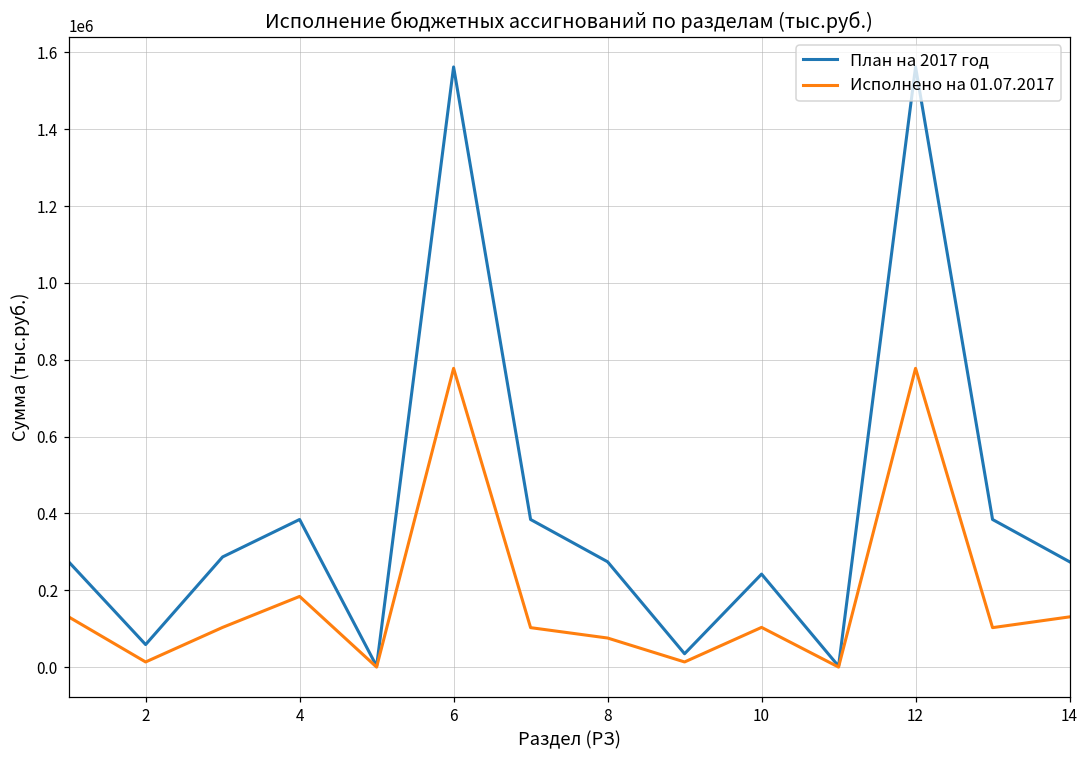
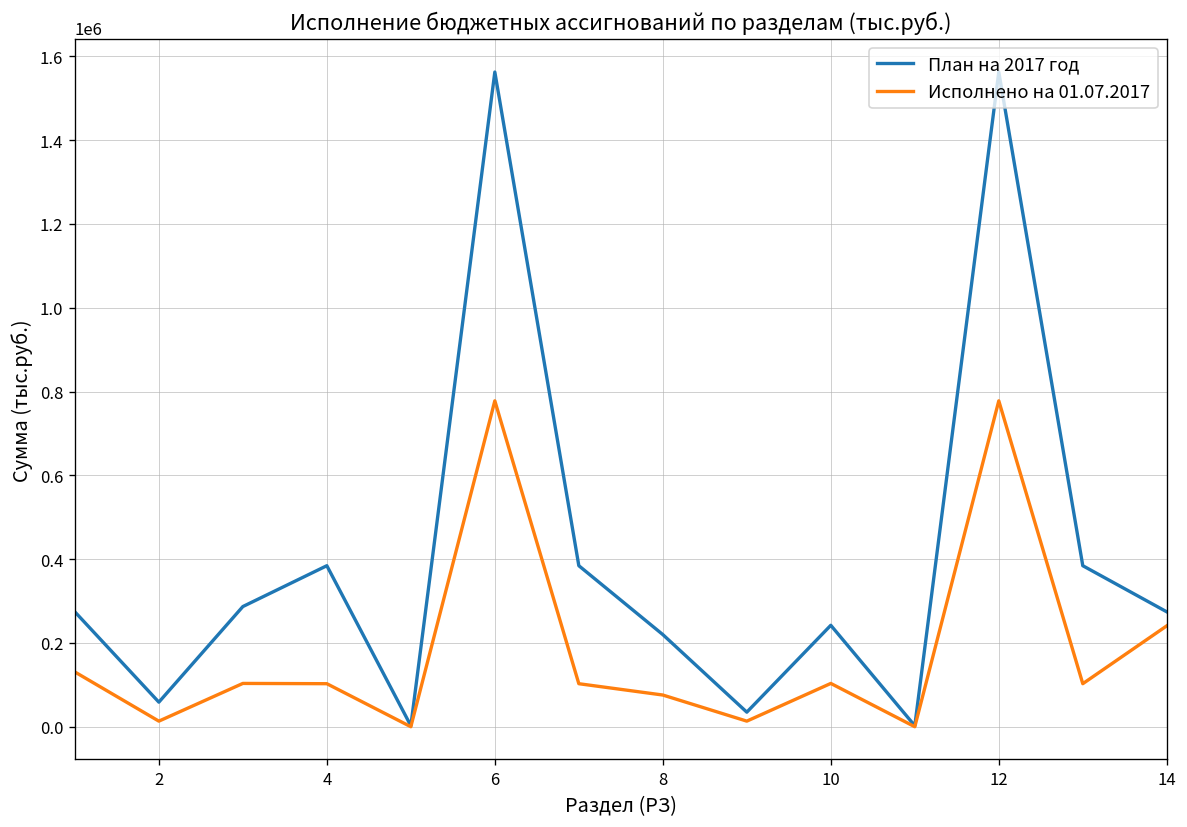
  {
    "План на 2017 год": {
      "2": 60000,
      "4": 380000,
      "6": 1560000,
-     "8": 270000,
+     "8": 220000,
      "10": 240000,
      "14": 270000
    },
    "Исполнено на 01.07.2017": {
      "2": 10000,
-     "4": 180000,
+     "4": 100000,
      "6": 780000,
      "8": 80000,
      "10": 100000,
      "12": 780000,
-     "14": 130000
+     "14": 240000
    }
  }
